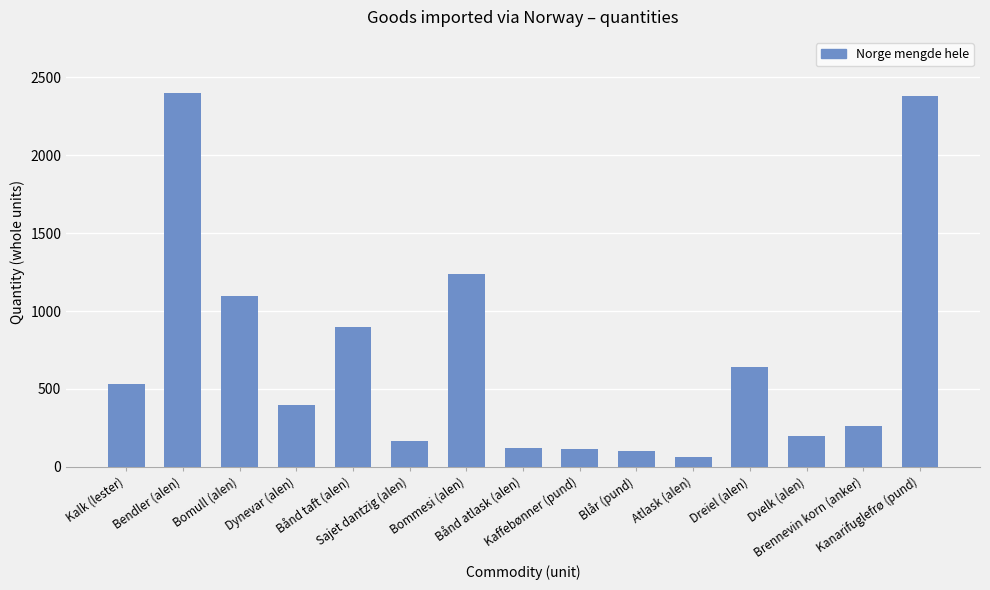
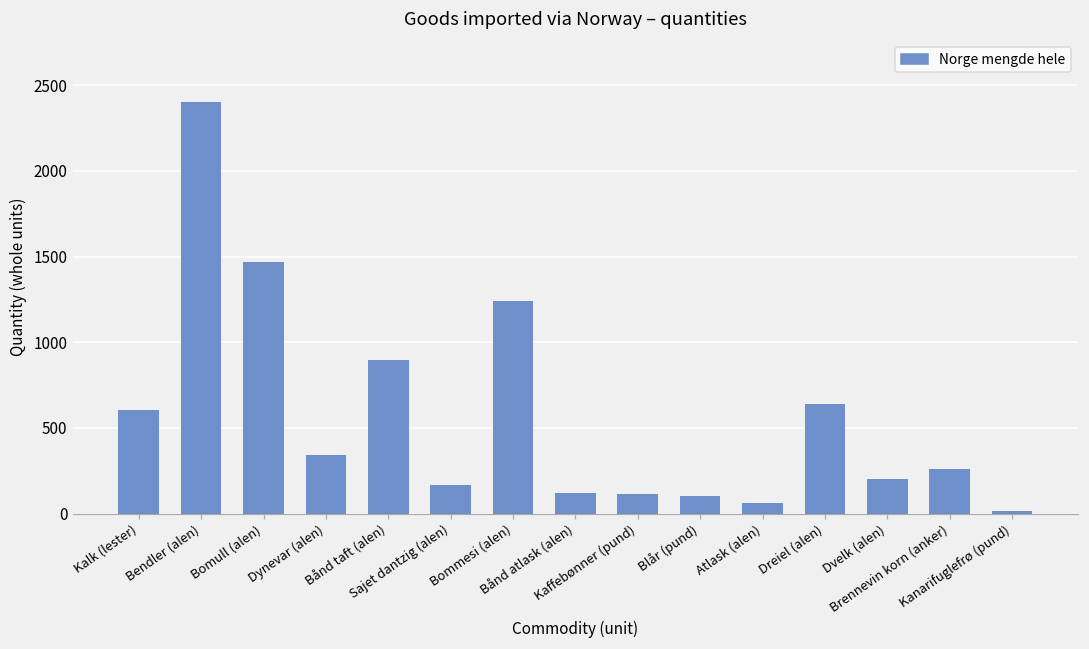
  {
-   "Kalk (lester)": 530,
+   "Kalk (lester)": 600,
    "Bendler (alen)": 2400,
-   "Bomull (alen)": 1100,
-   "Dynevar (alen)": 400,
+   "Bomull (alen)": 1470,
+   "Dynevar (alen)": 340,
    "Bånd taft (alen)": 900,
    "Sajet dantzig (alen)": 170,
    "Bommesi (alen)": 1240,
    "Bånd atlask (alen)": 120,
    "Kaffebønner (pund)": 110,
    "Blår (pund)": 100,
    "Atlask (alen)": 60,
    "Dreiel (alen)": 640,
    "Dvelk (alen)": 200,
    "Brennevin korn (anker)": 260,
-   "Kanarifuglefrø (pund)": 2380
+   "Kanarifuglefrø (pund)": 20
  }
